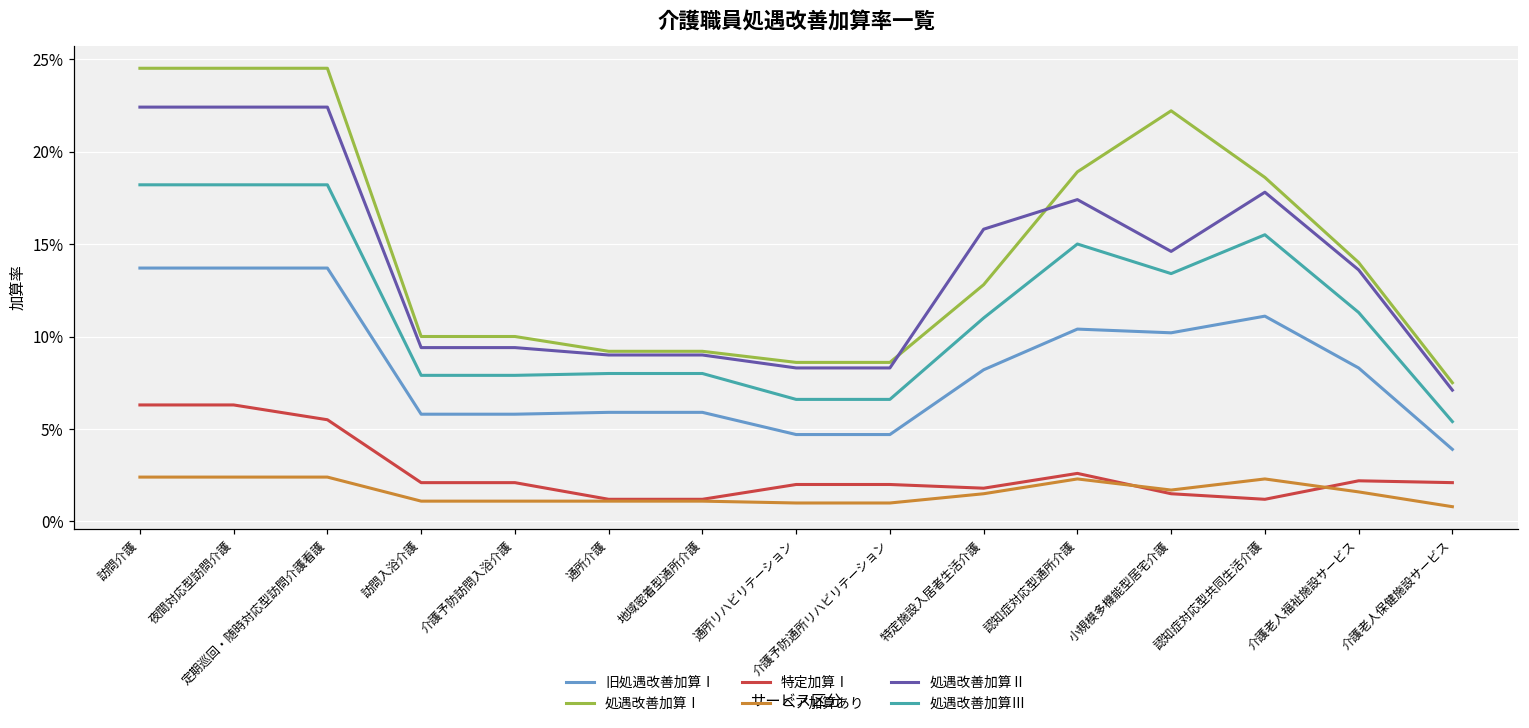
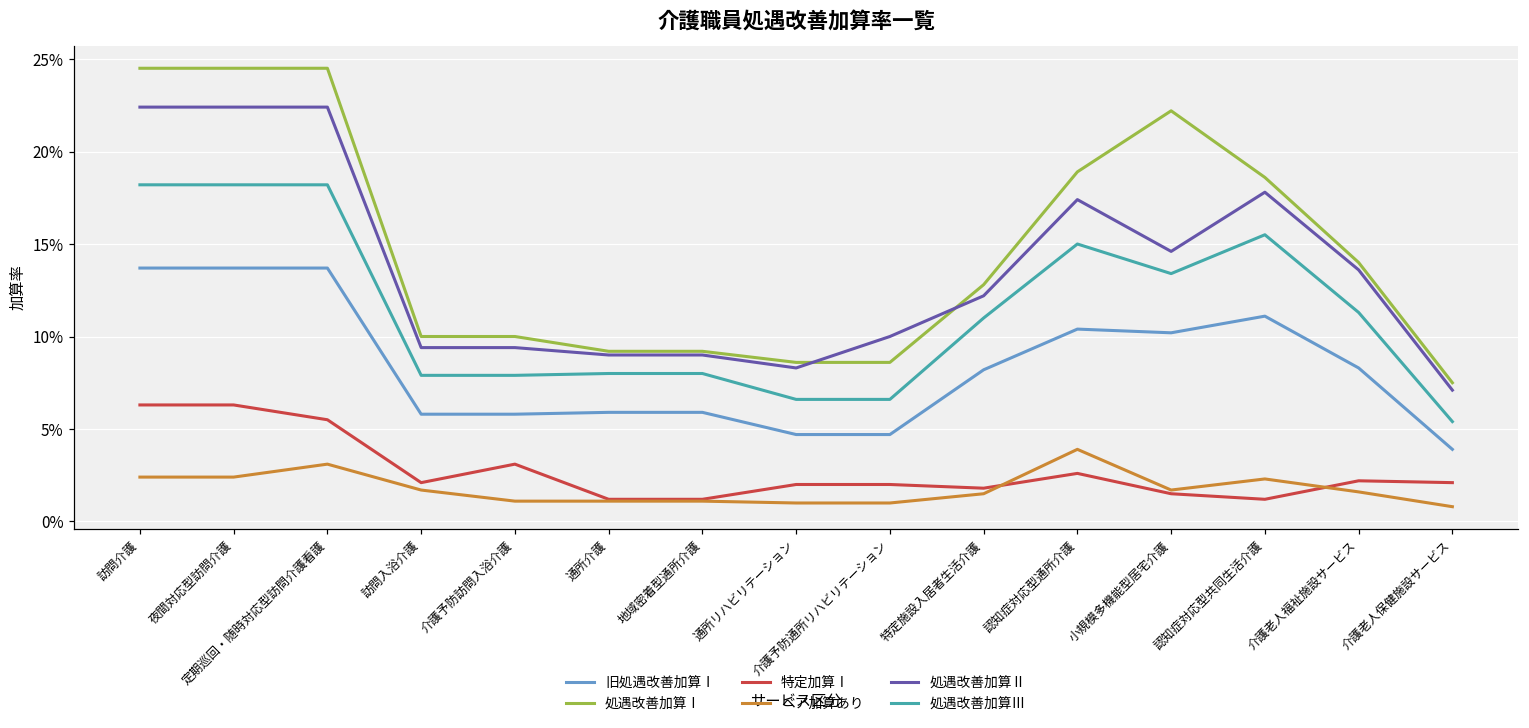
  {
    "処遇改善加算Ⅰ": {
      "訪問介護": "24.5%",
      "夜間対応型訪問介護": "24.5%",
      "定期巡回・随時対応型訪問介護看護": "24.5%",
      "訪問入浴介護": "10.0%",
      "介護予防訪問入浴介護": "10.0%",
      "通所介護": "9.2%",
      "地域密着型通所介護": "9.2%",
      "通所リハビリテーション": "8.6%",
      "介護予防通所リハビリテーション": "8.6%",
      "特定施設入居者生活介護": "12.8%",
      "認知症対応型通所介護": "18.9%",
      "小規模多機能型居宅介護": "22.2%",
      "認知症対応型共同生活介護": "18.6%",
      "介護老人福祉施設サービス": "14.0%",
      "介護老人保健施設サービス": "7.5%"
    },
    "特定加算Ⅰ": {
      "訪問介護": "6.3%",
      "夜間対応型訪問介護": "6.3%",
      "定期巡回・随時対応型訪問介護看護": "5.5%",
      "訪問入浴介護": "2.1%",
-     "介護予防訪問入浴介護": "2.1%",
+     "介護予防訪問入浴介護": "3.1%",
      "通所リハビリテーション": "2.0%",
      "介護予防通所リハビリテーション": "2.0%",
      "特定施設入居者生活介護": "1.8%",
      "認知症対応型通所介護": "2.6%",
      "小規模多機能型居宅介護": "1.5%",
      "認知症対応型共同生活介護": "1.2%",
      "介護老人福祉施設サービス": "2.2%",
      "介護老人保健施設サービス": "2.1%"
    },
    "ベア加算あり": {
      "訪問介護": "2.4%",
      "夜間対応型訪問介護": "2.4%",
-     "定期巡回・随時対応型訪問介護看護": "2.4%",
-     "訪問入浴介護": "1.1%",
+     "定期巡回・随時対応型訪問介護看護": "3.1%",
+     "訪問入浴介護": "1.7%",
      "介護予防訪問入浴介護": "1.1%",
      "通所リハビリテーション": "1.0%",
      "介護予防通所リハビリテーション": "1.0%",
      "特定施設入居者生活介護": "1.5%",
-     "認知症対応型通所介護": "2.3%",
+     "認知症対応型通所介護": "3.9%",
      "小規模多機能型居宅介護": "1.7%",
      "認知症対応型共同生活介護": "2.3%",
      "介護老人福祉施設サービス": "1.6%",
      "介護老人保健施設サービス": "0.8%"
    },
    "処遇改善加算Ⅱ": {
      "訪問介護": "22.4%",
      "夜間対応型訪問介護": "22.4%",
      "定期巡回・随時対応型訪問介護看護": "22.4%",
      "訪問入浴介護": "9.4%",
      "介護予防訪問入浴介護": "9.4%",
      "通所介護": "9.0%",
      "地域密着型通所介護": "9.0%",
      "通所リハビリテーション": "8.3%",
-     "介護予防通所リハビリテーション": "8.3%",
-     "特定施設入居者生活介護": "15.8%",
+     "介護予防通所リハビリテーション": "10.0%",
+     "特定施設入居者生活介護": "12.2%",
      "認知症対応型通所介護": "17.4%",
      "小規模多機能型居宅介護": "14.6%",
      "認知症対応型共同生活介護": "17.8%",
      "介護老人福祉施設サービス": "13.6%",
      "介護老人保健施設サービス": "7.1%"
    }
  }
